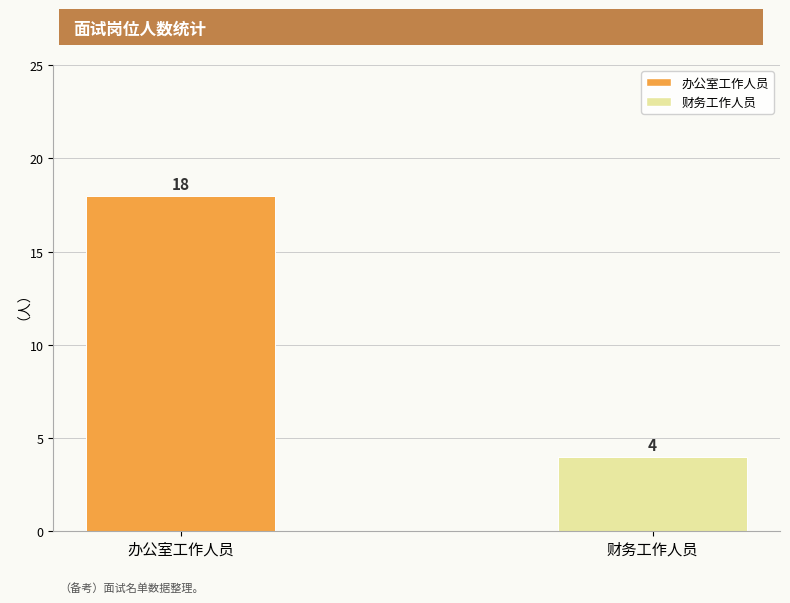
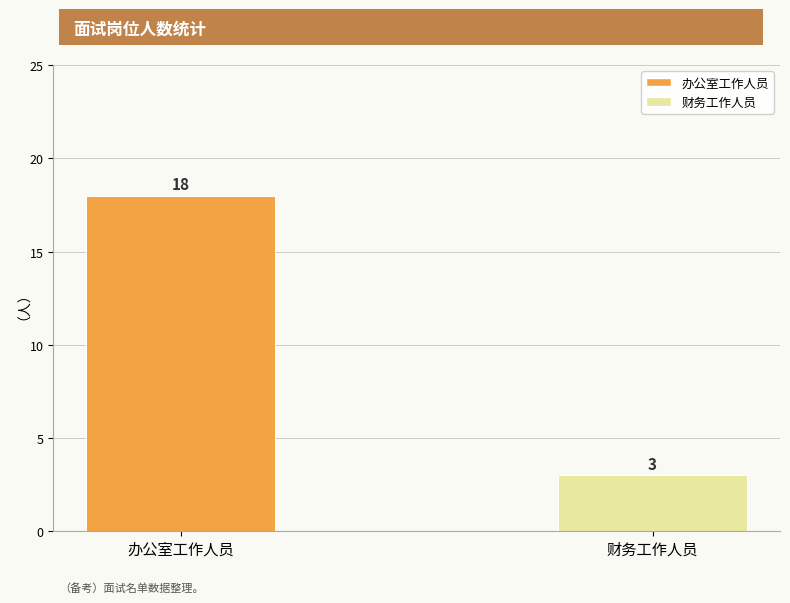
  {
    "办公室工作人员": 18,
-   "财务工作人员": 4
+   "财务工作人员": 3
  }
